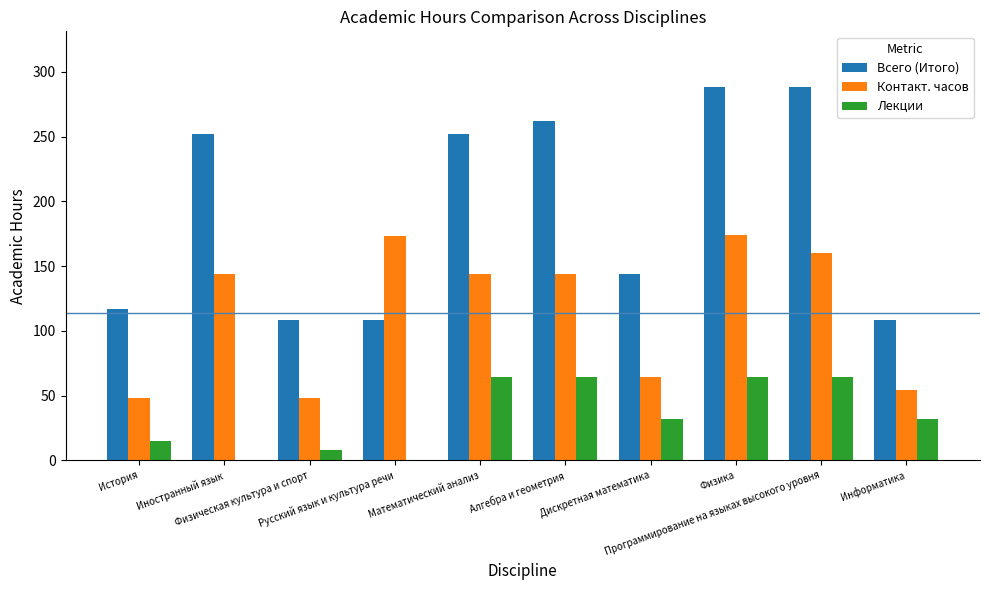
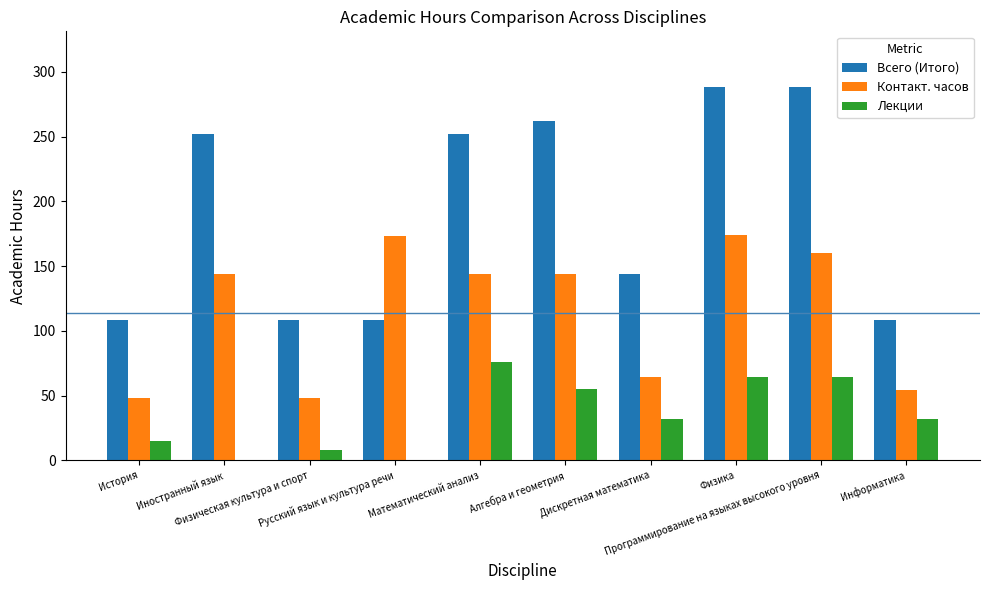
  {
    "Всего (Итого)": {
-     "История": 117,
+     "История": 108,
      "Иностранный язык": 252,
      "Физическая культура и спорт": 108,
      "Русский язык и культура речи": 108,
      "Математический анализ": 252,
      "Алгебра и геометрия": 262,
      "Дискретная математика": 144,
      "Физика": 288,
      "Программирование на языках высокого уровня": 288,
      "Информатика": 108
    },
    "Контакт. часов": {
      "История": 48,
      "Иностранный язык": 144,
      "Физическая культура и спорт": 48,
      "Русский язык и культура речи": 173,
      "Математический анализ": 144,
      "Алгебра и геометрия": 144,
      "Дискретная математика": 64,
      "Физика": 174,
      "Программирование на языках высокого уровня": 160,
      "Информатика": 54
    },
    "Лекции": {
      "История": 15,
      "Иностранный язык": 0,
      "Физическая культура и спорт": 8,
      "Русский язык и культура речи": 0,
-     "Математический анализ": 64,
-     "Алгебра и геометрия": 64,
+     "Математический анализ": 76,
+     "Алгебра и геометрия": 55,
      "Дискретная математика": 32,
      "Физика": 64,
      "Программирование на языках высокого уровня": 64,
      "Информатика": 32
    }
  }
